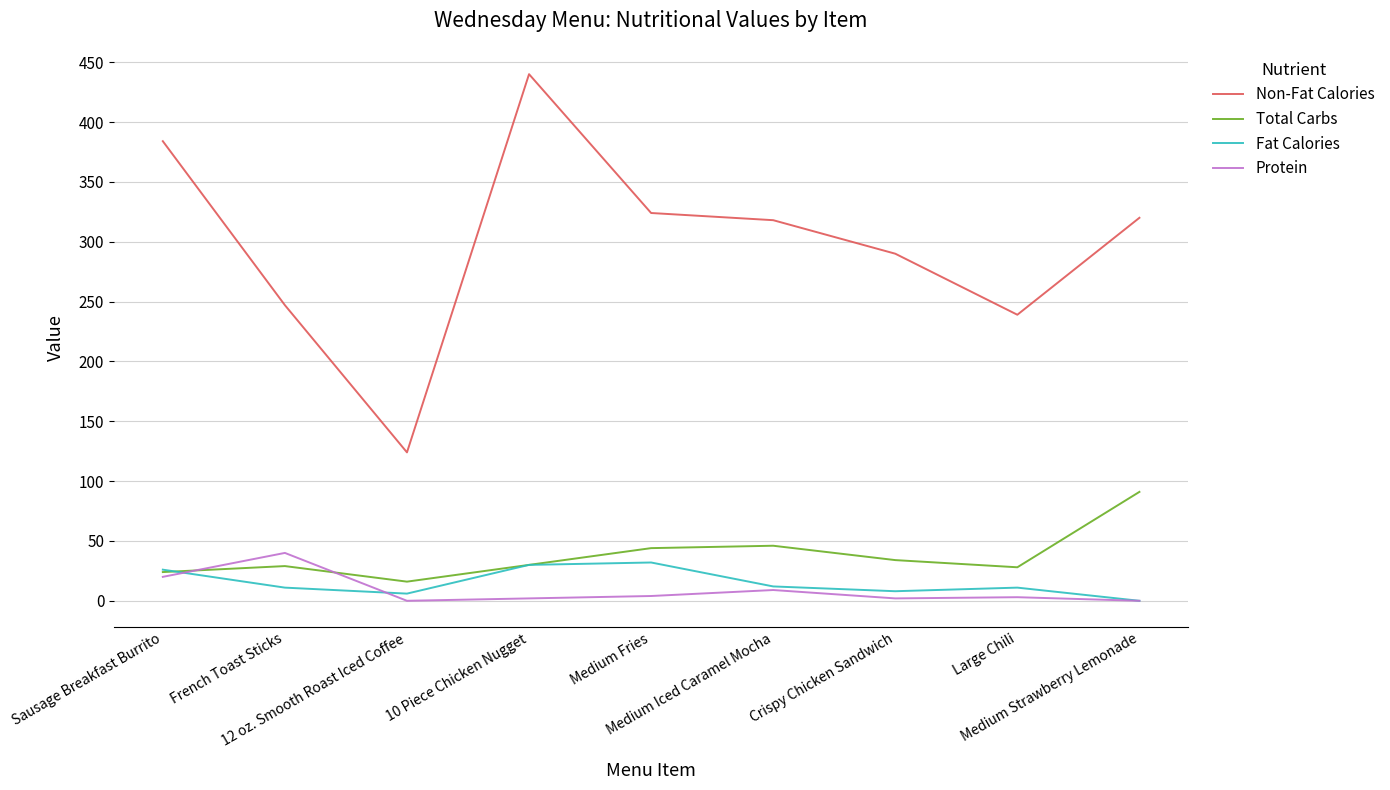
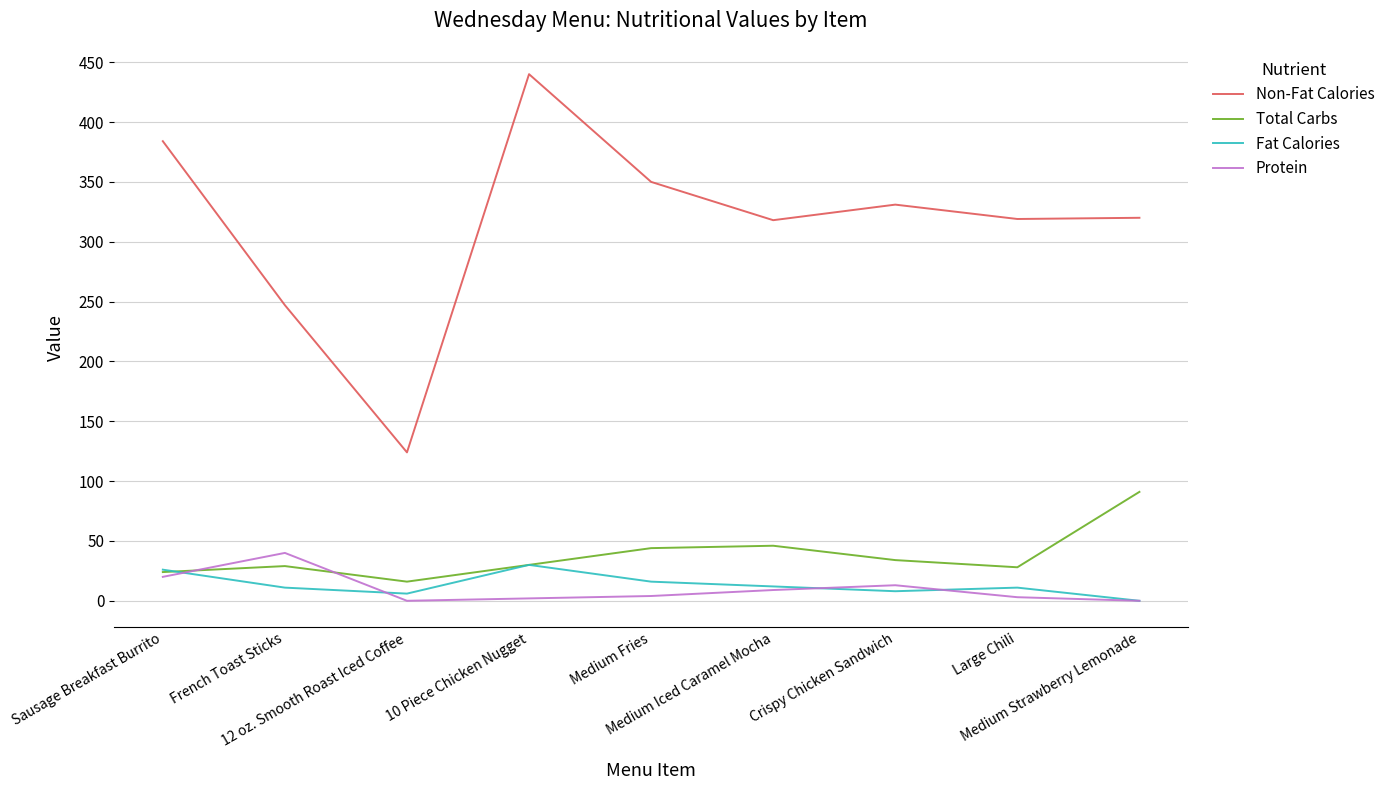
  {
    "Non-Fat Calories": {
      "Sausage Breakfast Burrito": 384,
      "French Toast Sticks": 247,
      "12 oz. Smooth Roast Iced Coffee": 124,
      "10 Piece Chicken Nugget": 440,
-     "Medium Fries": 324,
+     "Medium Fries": 350,
      "Medium Iced Caramel Mocha": 318,
-     "Crispy Chicken Sandwich": 290,
-     "Large Chili": 239,
+     "Crispy Chicken Sandwich": 331,
+     "Large Chili": 319,
      "Medium Strawberry Lemonade": 320
    },
    "Total Carbs": {
      "French Toast Sticks": 29,
      "12 oz. Smooth Roast Iced Coffee": 16,
      "Medium Fries": 44,
      "Medium Iced Caramel Mocha": 46,
      "Crispy Chicken Sandwich": 34,
      "Large Chili": 28,
      "Medium Strawberry Lemonade": 91
    },
    "Fat Calories": {
      "French Toast Sticks": 11,
      "12 oz. Smooth Roast Iced Coffee": 6,
-     "Medium Fries": 32,
+     "Medium Fries": 16,
      "Medium Iced Caramel Mocha": 12,
      "Crispy Chicken Sandwich": 8,
      "Large Chili": 11
    },
    "Protein": {
      "Sausage Breakfast Burrito": 20,
      "French Toast Sticks": 40,
      "12 oz. Smooth Roast Iced Coffee": 0,
      "10 Piece Chicken Nugget": 2,
      "Medium Fries": 4,
      "Medium Iced Caramel Mocha": 9,
-     "Crispy Chicken Sandwich": 2,
+     "Crispy Chicken Sandwich": 13,
      "Large Chili": 3
    }
  }
